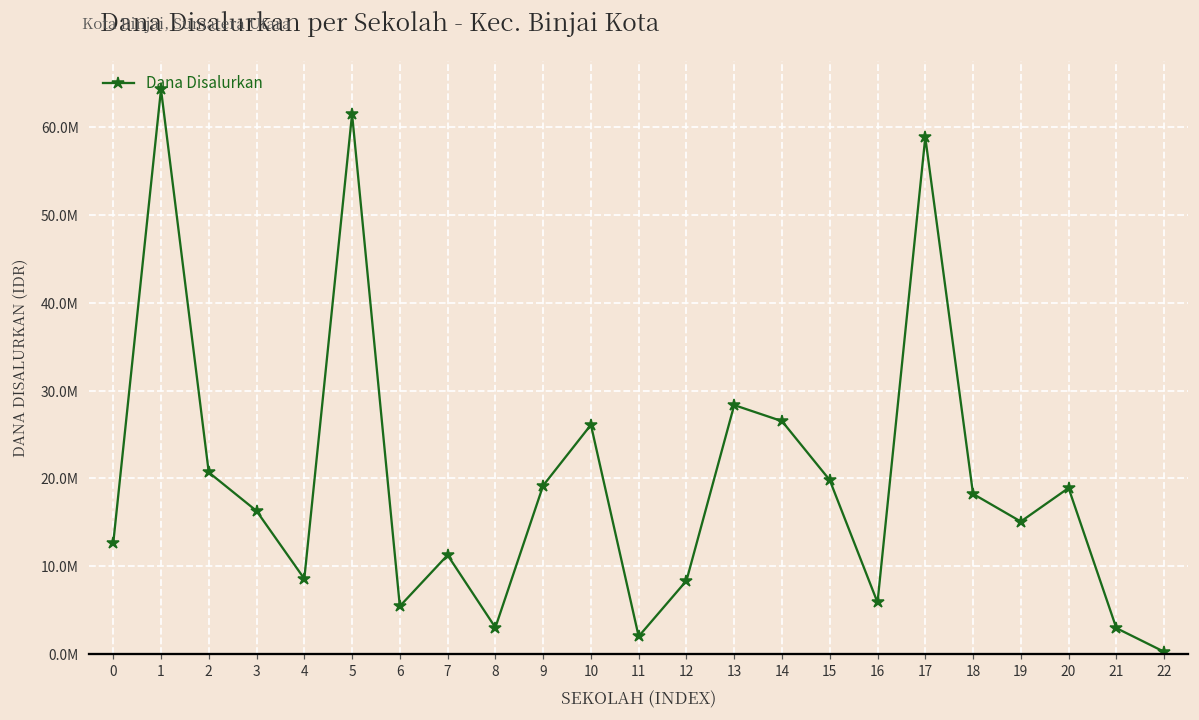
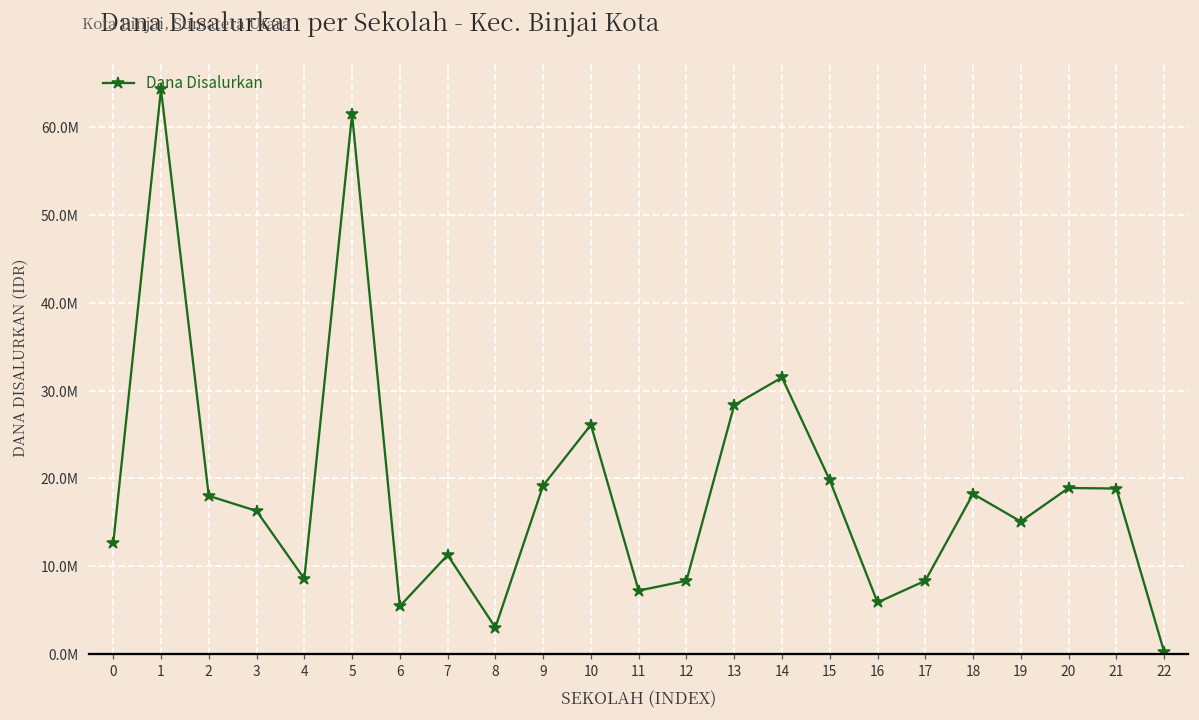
  {
    "0": 13000000,
    "1": 64000000,
-   "2": 21000000,
+   "2": 18000000,
    "3": 16000000,
    "4": 9000000,
    "5": 62000000,
    "6": 5000000,
    "7": 11000000,
    "8": 3000000,
    "9": 19000000,
    "10": 26000000,
-   "11": 2000000,
+   "11": 7000000,
    "12": 8000000,
    "13": 28000000,
-   "14": 27000000,
+   "14": 32000000,
    "15": 20000000,
    "16": 6000000,
-   "17": 59000000,
+   "17": 8000000,
    "18": 18000000,
    "19": 15000000,
    "20": 19000000,
-   "21": 3000000,
+   "21": 19000000,
    "22": 0
  }
